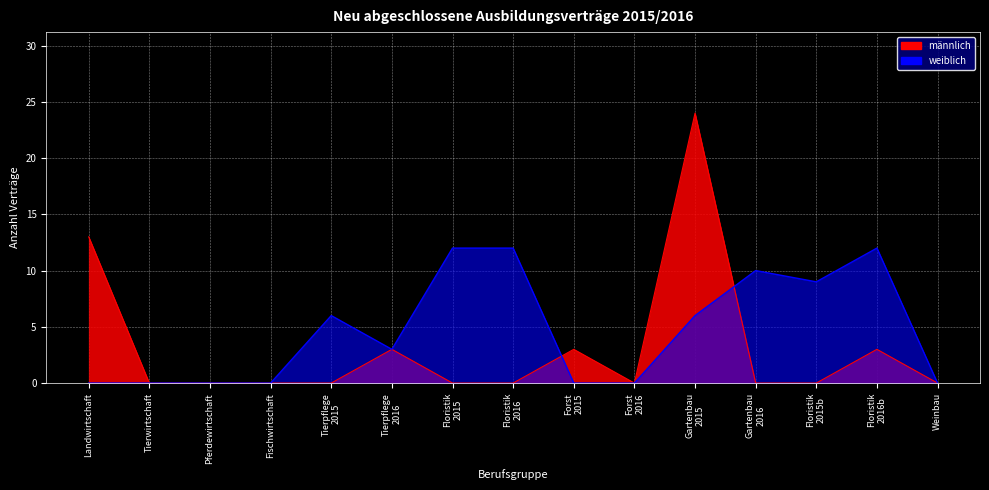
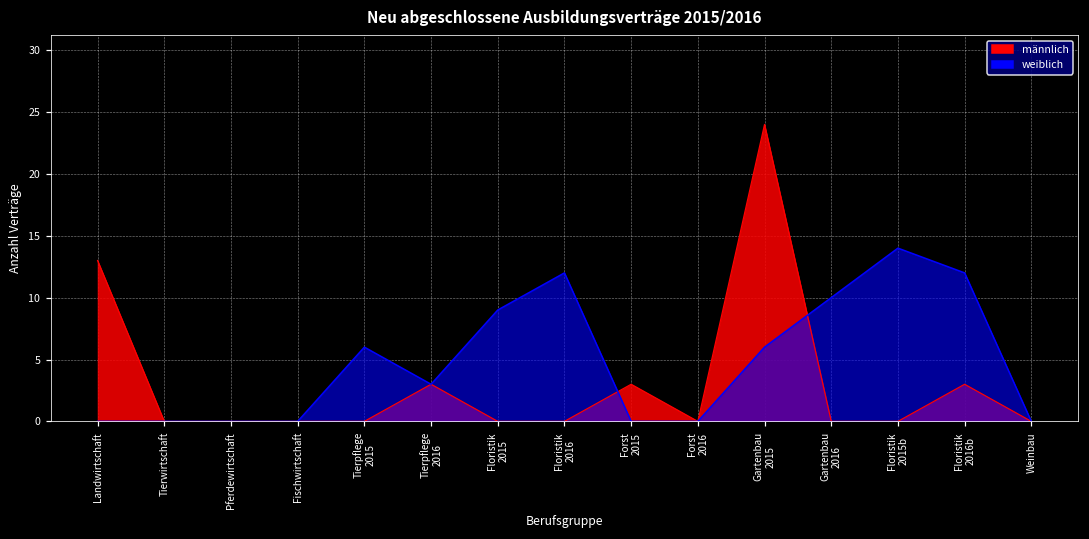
  {
    "männlich": {
      "Landwirtschaft": 13,
      "Tierpflege 2015": 0,
      "Floristik 2015": 0,
      "Floristik 2016": 0,
      "Forst 2015": 3,
      "Gartenbau 2015": 24,
      "Gartenbau 2016": 0,
      "Floristik 2015b": 0,
      "Floristik 2016b": 3
    },
    "weiblich": {
      "Landwirtschaft": 0,
      "Tierpflege 2015": 6,
-     "Floristik 2015": 12,
+     "Floristik 2015": 9,
      "Floristik 2016": 12,
      "Forst 2015": 0,
      "Gartenbau 2015": 6,
      "Gartenbau 2016": 10,
-     "Floristik 2015b": 9,
+     "Floristik 2015b": 14,
      "Floristik 2016b": 12
    }
  }
